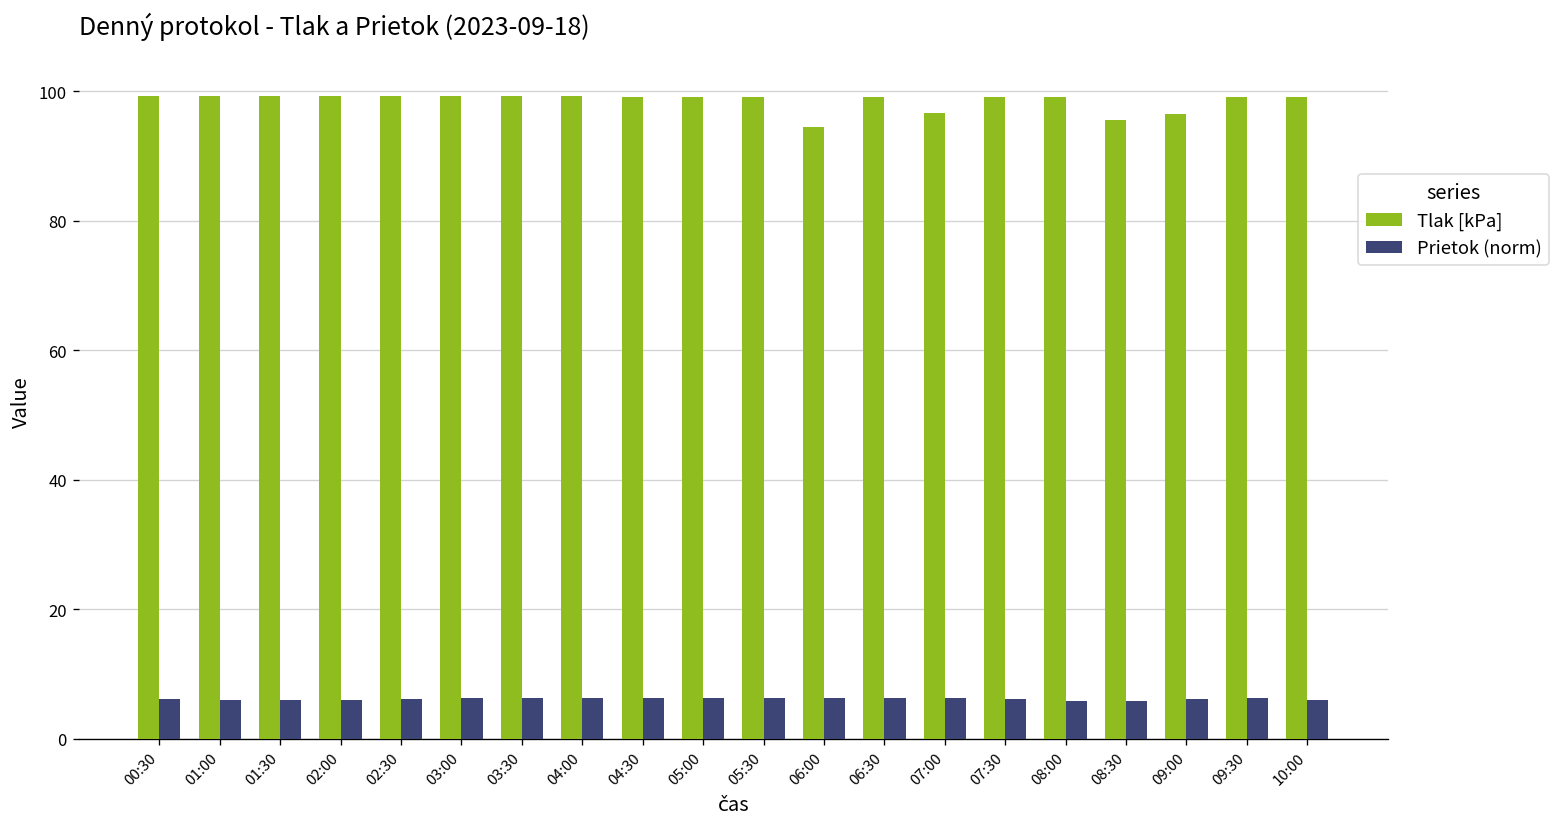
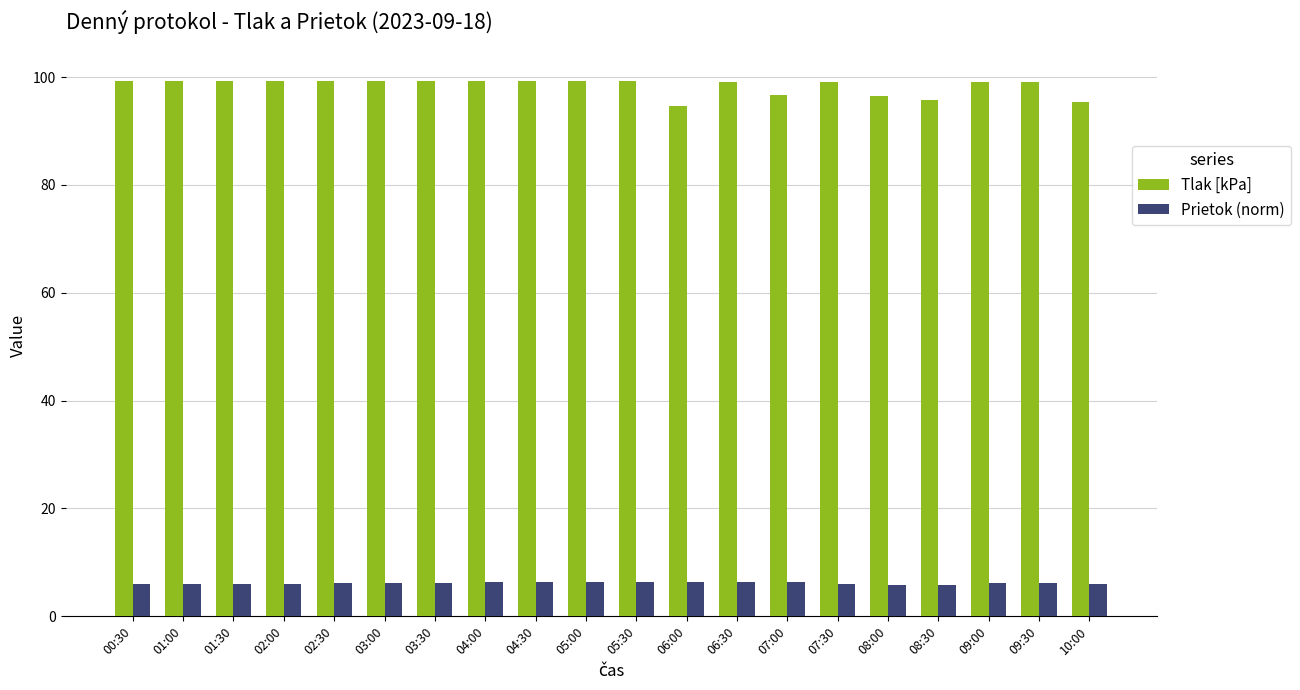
  {
    "Tlak [kPa]": {
      "00:30": 99,
      "01:00": 99,
      "01:30": 99,
      "02:00": 99,
      "02:30": 99,
      "03:00": 99,
      "03:30": 99,
      "04:00": 99,
      "04:30": 99,
      "05:00": 99,
      "05:30": 99,
      "06:00": 95,
      "06:30": 99,
      "07:00": 97,
      "07:30": 99,
-     "08:00": 99,
+     "08:00": 96,
      "08:30": 96,
-     "09:00": 97,
+     "09:00": 99,
      "09:30": 99,
-     "10:00": 99
+     "10:00": 95
    },
    "Prietok (norm)": {
      "00:30": 6,
      "01:00": 6,
      "01:30": 6,
      "02:00": 6,
      "02:30": 6,
      "03:00": 6,
      "03:30": 6,
      "04:00": 6,
      "04:30": 6,
      "05:00": 6,
      "05:30": 6,
      "06:00": 6,
      "06:30": 6,
      "07:00": 6,
      "07:30": 6,
      "08:00": 6,
      "08:30": 6,
      "09:00": 6,
      "09:30": 6,
      "10:00": 6
    }
  }
